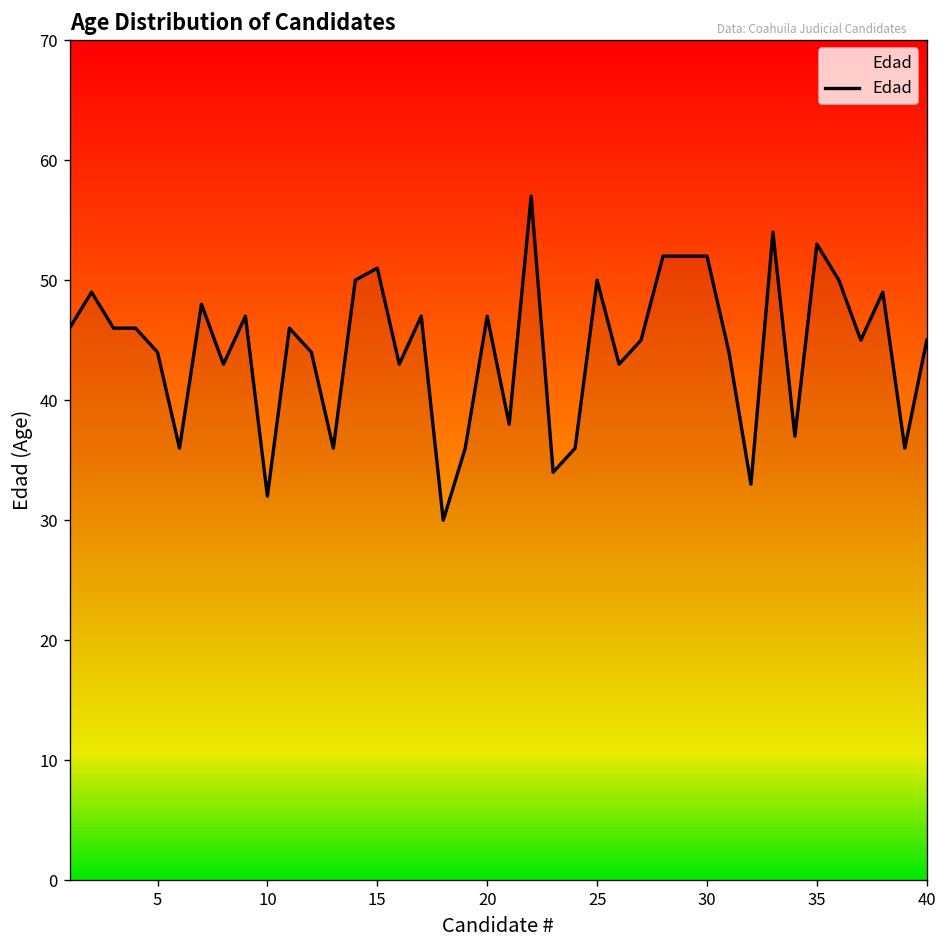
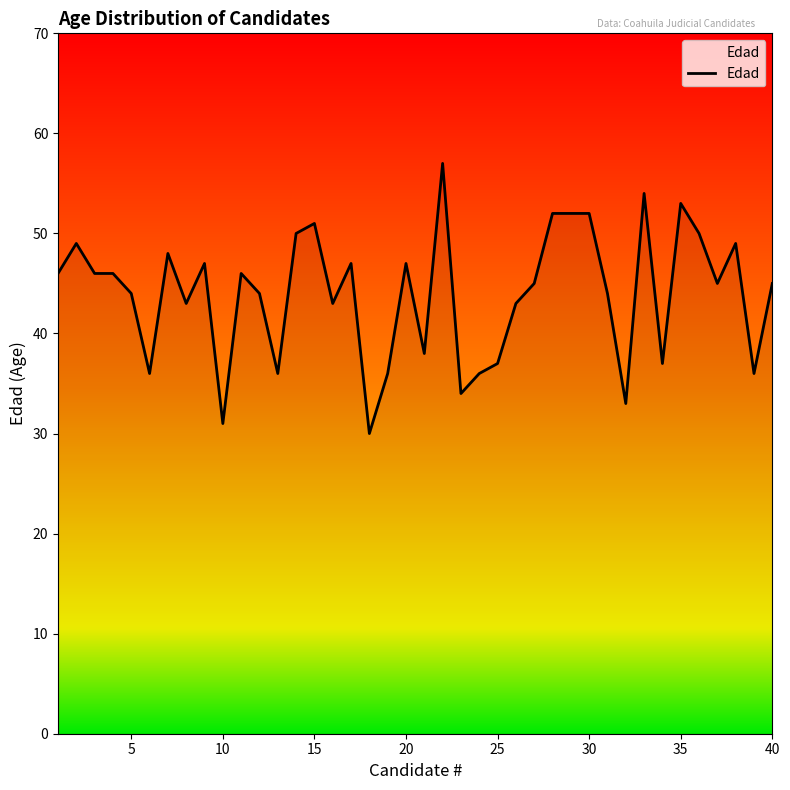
  {
    "5": 44,
-   "10": 32,
+   "10": 31,
    "15": 51,
    "20": 47,
-   "25": 50,
+   "25": 37,
    "30": 52,
    "35": 53,
    "40": 45
  }
